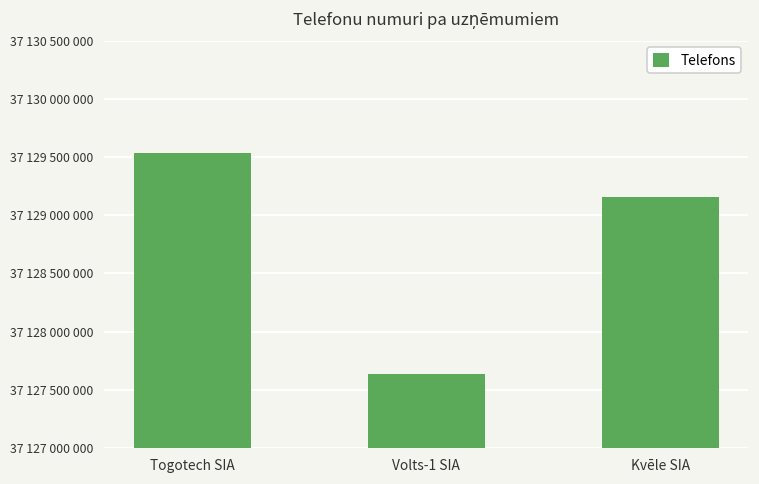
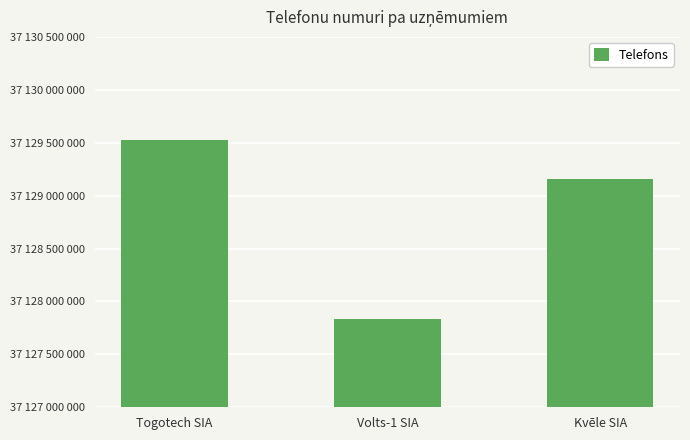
  {
    "Togotech SIA": 37129530000,
-   "Volts-1 SIA": 37127630000,
+   "Volts-1 SIA": 37127830000,
    "Kvēle SIA": 37129160000
  }
